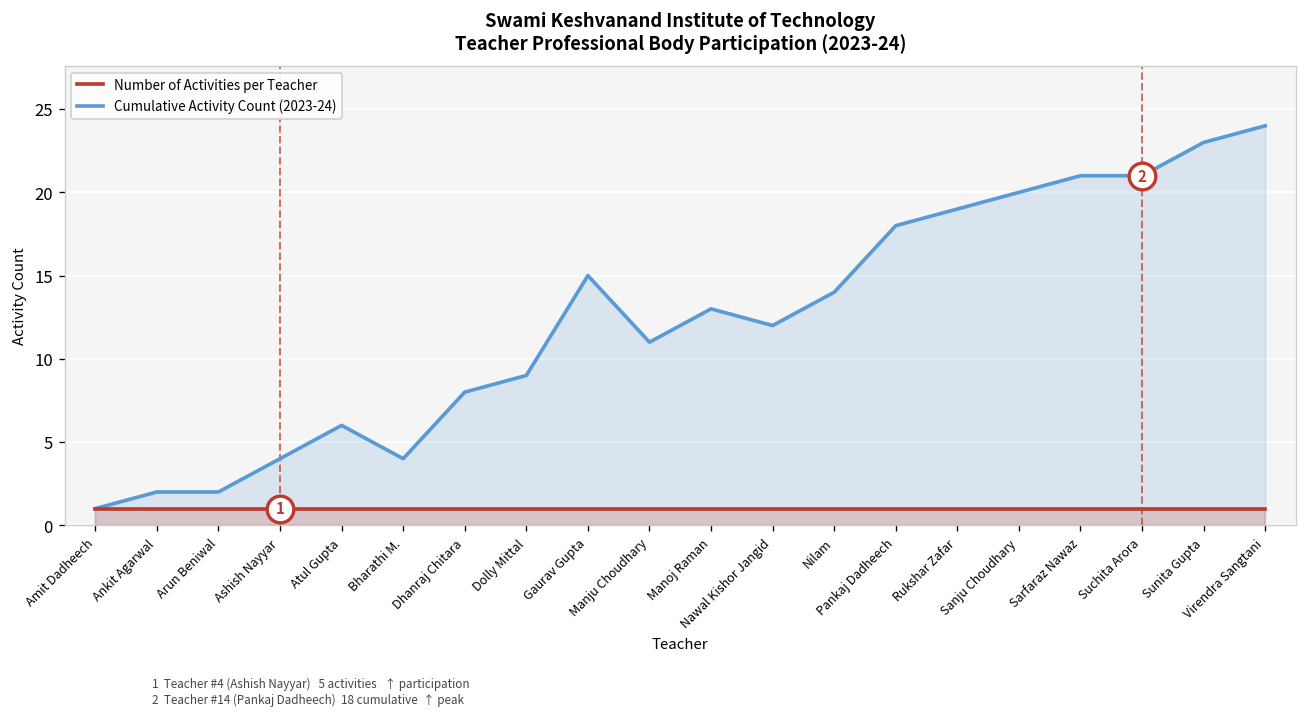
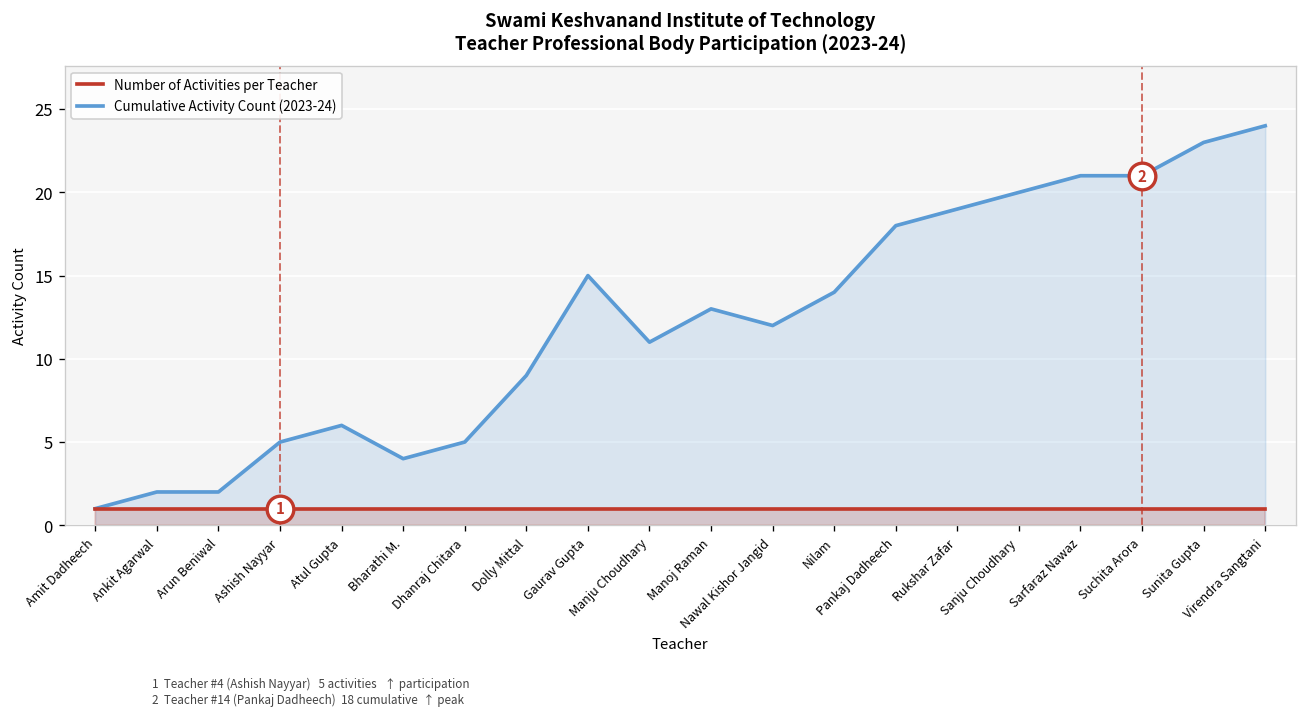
  {
    "Number of Activities per Teacher": {
      "Ankit Agarwal": 1,
      "Arun Beniwal": 1,
      "Atul Gupta": 1,
      "Bharathi M.": 1,
      "Dhanraj Chitara": 1,
      "Dolly Mittal": 1,
      "Gaurav Gupta": 1,
      "Manju Choudhary": 1,
      "Manoj Raman": 1,
      "Nawal Kishor Jangid": 1,
      "Nilam": 1,
      "Pankaj Dadheech": 1,
      "Rukshar Zafar": 1,
      "Sanju Choudhary": 1,
      "Sarfaraz Nawaz": 1,
      "Suchita Arora": 1,
      "Sunita Gupta": 1,
      "Virendra Sangtani": 1
    },
    "Cumulative Activity Count (2023-24)": {
      "Ankit Agarwal": 2,
      "Arun Beniwal": 2,
-     "Ashish Nayyar": 4,
+     "Ashish Nayyar": 5,
      "Atul Gupta": 6,
      "Bharathi M.": 4,
-     "Dhanraj Chitara": 8,
+     "Dhanraj Chitara": 5,
      "Dolly Mittal": 9,
      "Gaurav Gupta": 15,
      "Manju Choudhary": 11,
      "Manoj Raman": 13,
      "Nawal Kishor Jangid": 12,
      "Nilam": 14,
      "Pankaj Dadheech": 18,
      "Rukshar Zafar": 19,
      "Sanju Choudhary": 20,
      "Sarfaraz Nawaz": 21,
      "Sunita Gupta": 23,
      "Virendra Sangtani": 24
    }
  }
